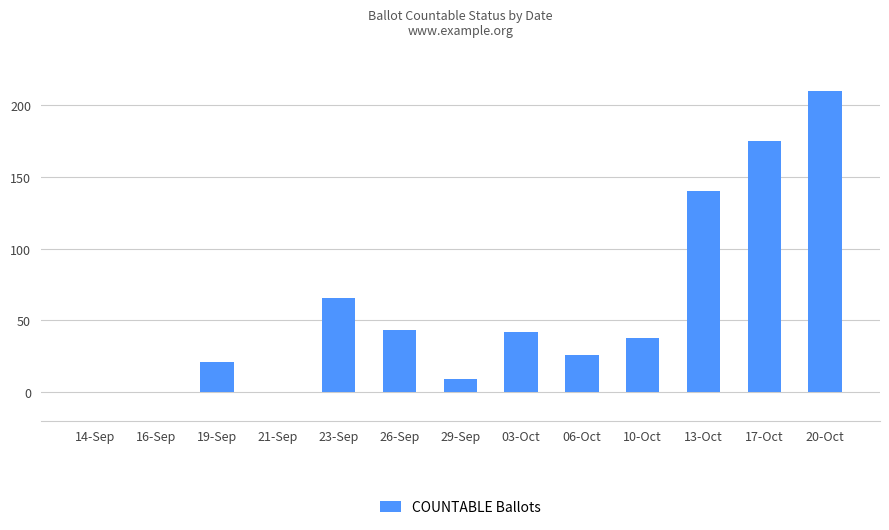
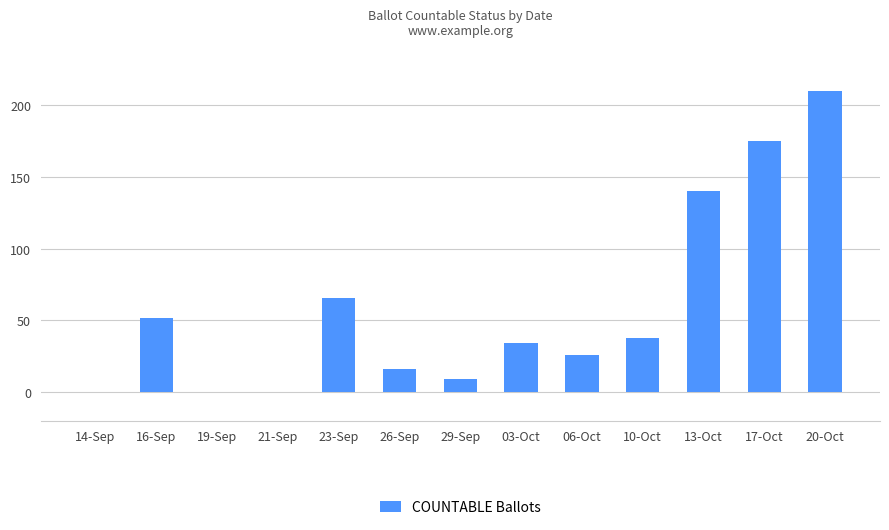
  {
    "14-Sep": 0,
-   "16-Sep": 0,
-   "19-Sep": 21,
+   "16-Sep": 52,
+   "19-Sep": 0,
    "21-Sep": 0,
    "23-Sep": 66,
-   "26-Sep": 43,
+   "26-Sep": 16,
    "29-Sep": 9,
-   "03-Oct": 42,
+   "03-Oct": 34,
    "06-Oct": 26,
    "10-Oct": 38,
    "13-Oct": 140,
    "17-Oct": 175,
    "20-Oct": 210
  }
